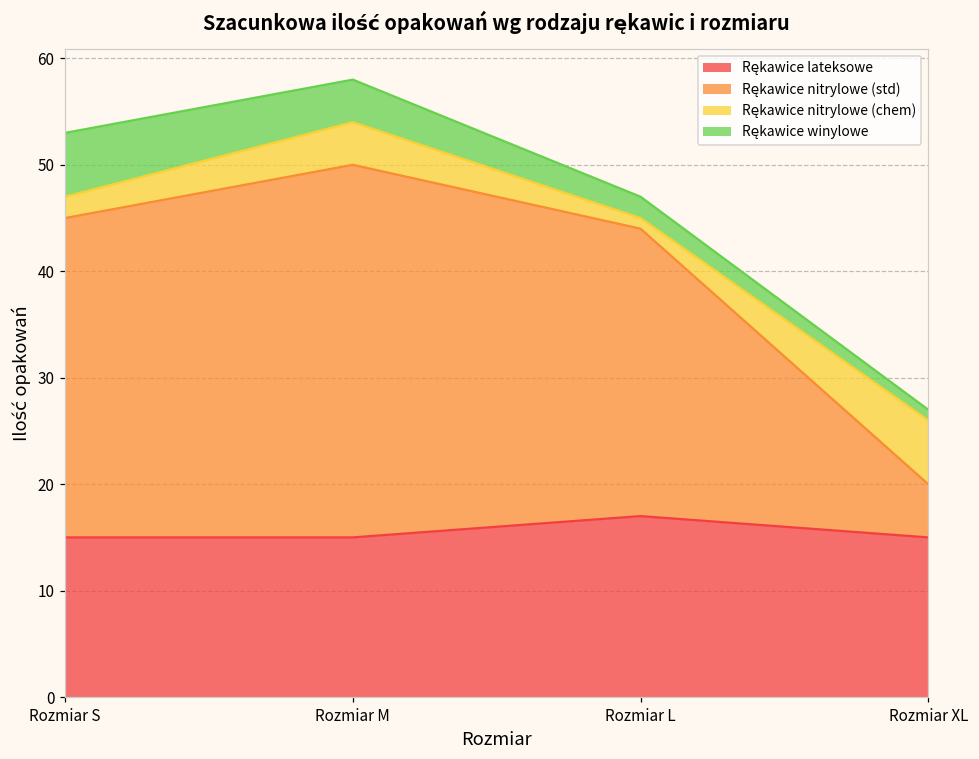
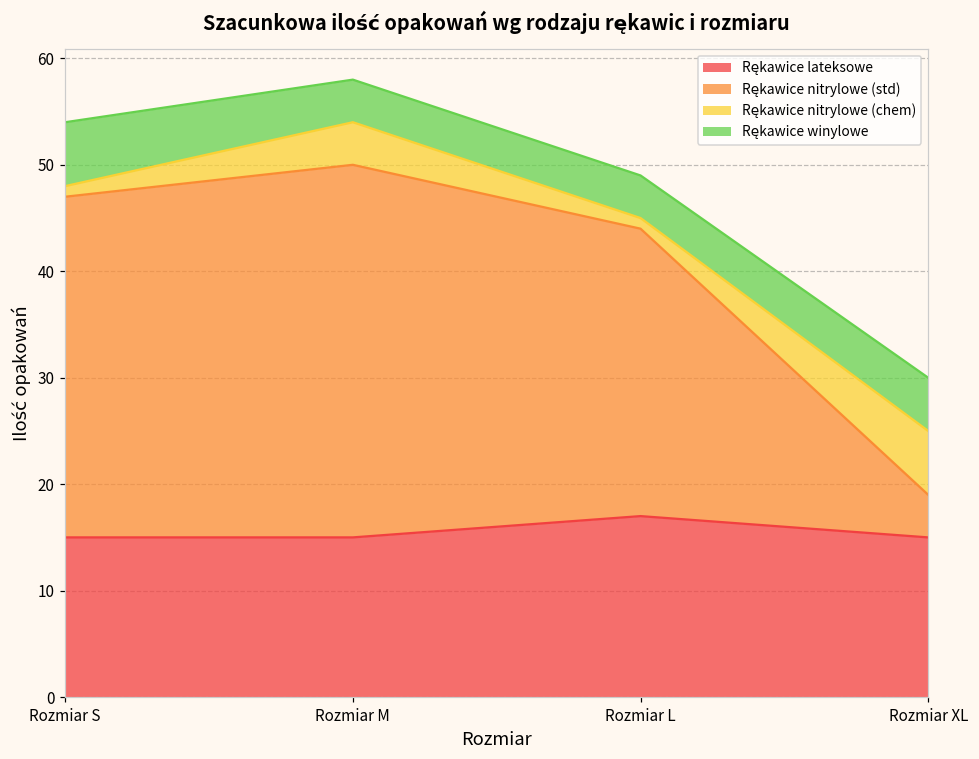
  {
    "Rękawice lateksowe": {
      "Rozmiar S": 15,
      "Rozmiar M": 15,
      "Rozmiar L": 17,
      "Rozmiar XL": 15
    },
    "Rękawice nitrylowe (std)": {
-     "Rozmiar S": 30,
+     "Rozmiar S": 32,
      "Rozmiar M": 35,
      "Rozmiar L": 27,
-     "Rozmiar XL": 5
+     "Rozmiar XL": 4
    },
    "Rękawice nitrylowe (chem)": {
-     "Rozmiar S": 2,
+     "Rozmiar S": 1,
      "Rozmiar M": 4,
      "Rozmiar L": 1,
      "Rozmiar XL": 6
    },
    "Rękawice winylowe": {
      "Rozmiar S": 6,
      "Rozmiar M": 4,
-     "Rozmiar L": 2,
-     "Rozmiar XL": 1
+     "Rozmiar L": 4,
+     "Rozmiar XL": 5
    }
  }
